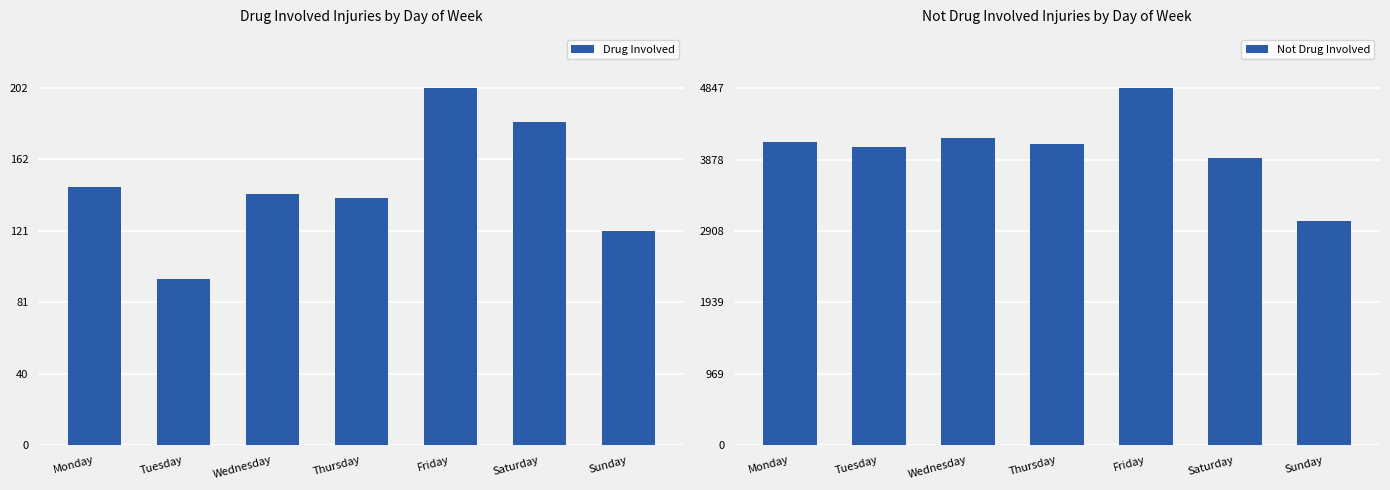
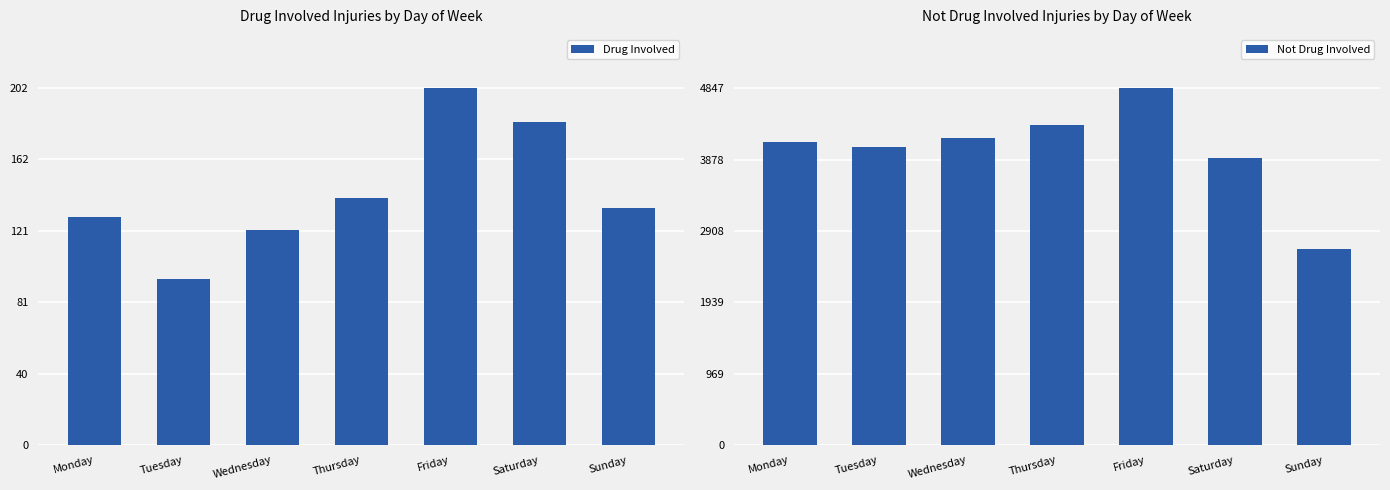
  {
    "Drug Involved Injuries by Day of Week": {
-     "Monday": 146,
+     "Monday": 129,
      "Tuesday": 94,
-     "Wednesday": 142,
+     "Wednesday": 122,
      "Thursday": 140,
      "Friday": 202,
      "Saturday": 183,
-     "Sunday": 121
+     "Sunday": 134
    },
    "Not Drug Involved Injuries by Day of Week": {
      "Monday": 4100,
      "Tuesday": 4100,
      "Wednesday": 4200,
-     "Thursday": 4100,
+     "Thursday": 4300,
      "Friday": 4800,
      "Saturday": 3900,
-     "Sunday": 3000
+     "Sunday": 2700
    }
  }
